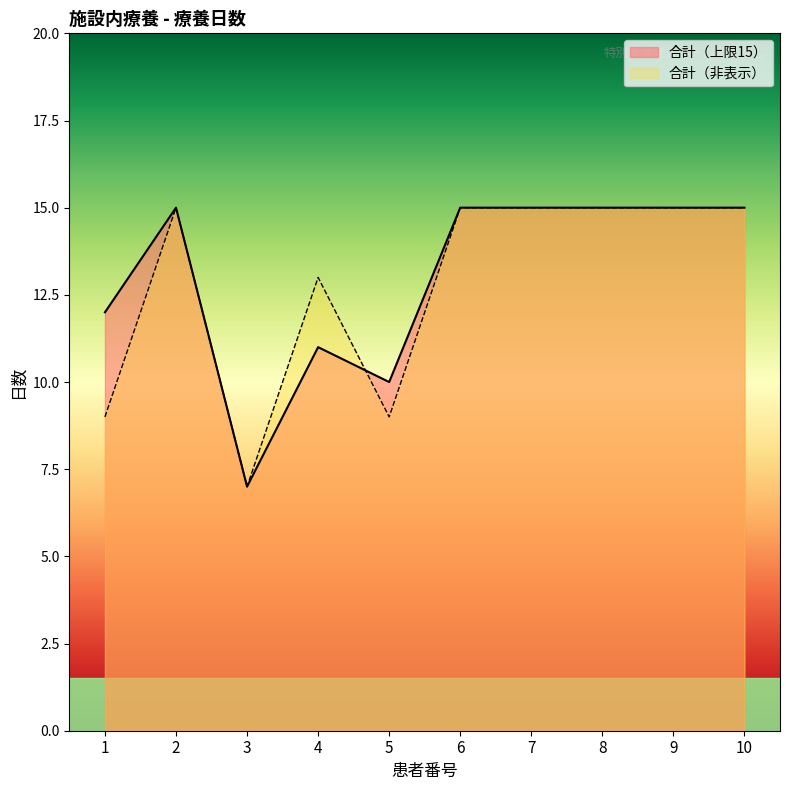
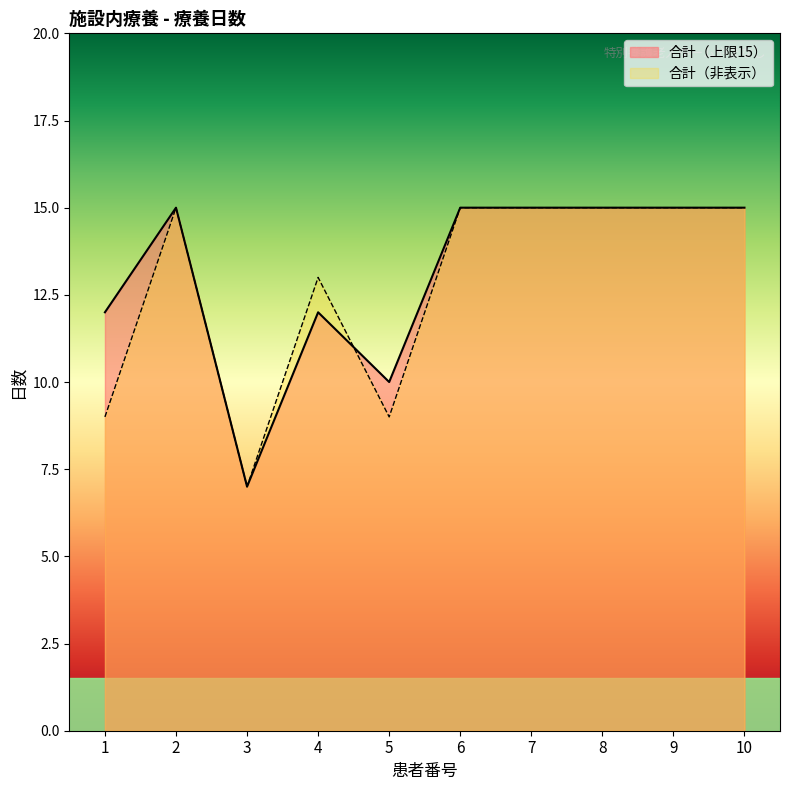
  {
    "合計（上限15）": {
      "1": 12,
-     "4": 11,
+     "4": 12,
      "5": 10
    },
    "合計（非表示）": {
      "1": 9,
      "4": 13,
      "5": 9
    }
  }
